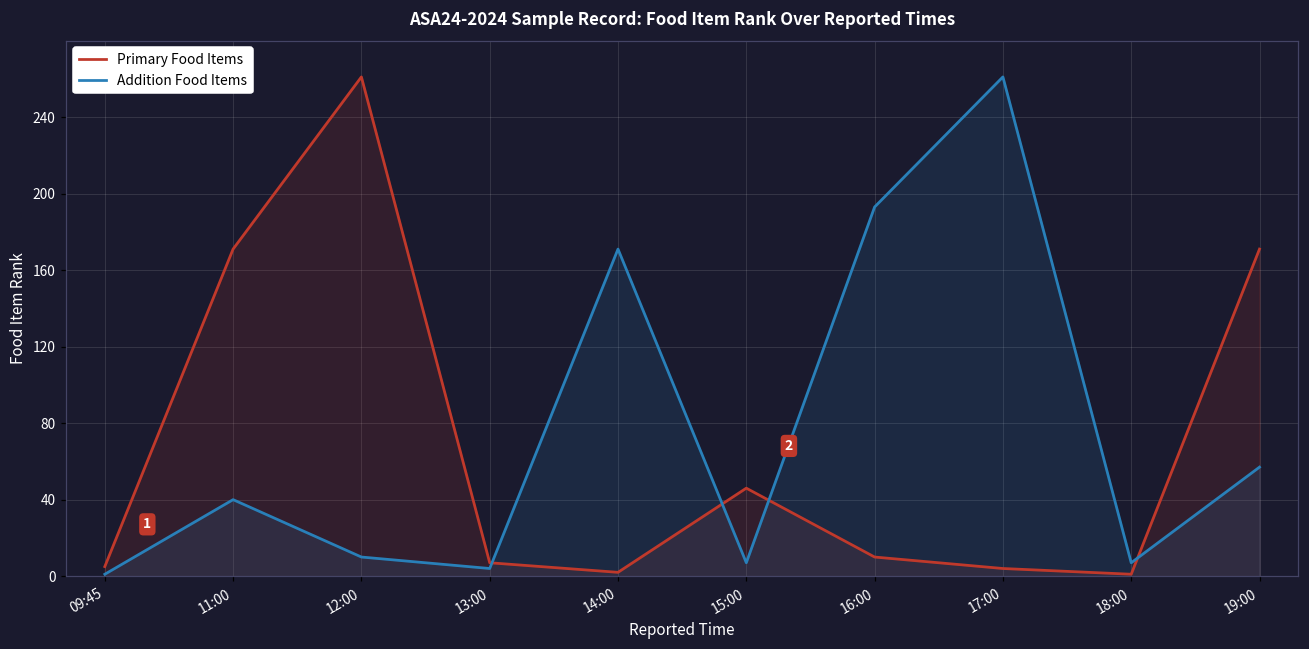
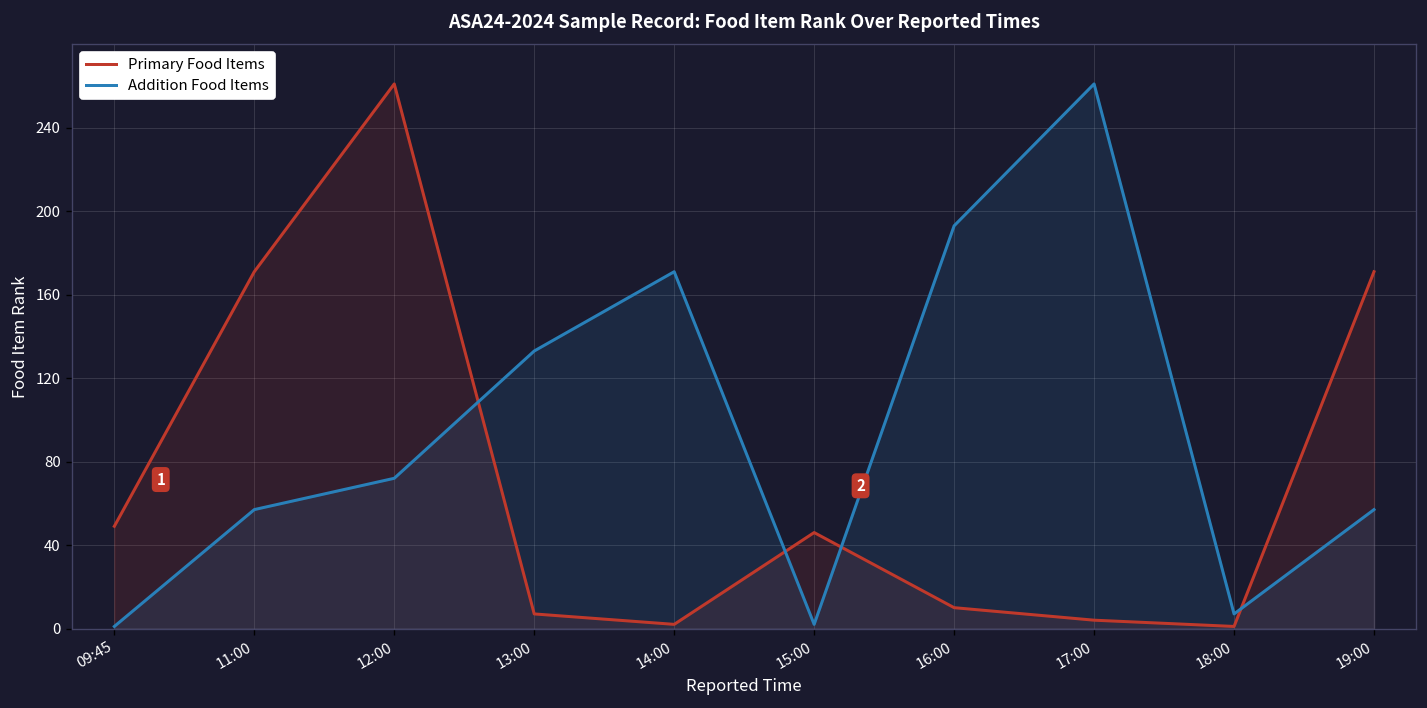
  {
    "Primary Food Items": {
-     "09:45": 5,
+     "09:45": 49,
      "11:00": 171,
      "12:00": 261,
      "13:00": 7,
      "14:00": 2,
      "15:00": 46,
      "16:00": 10,
      "17:00": 4,
      "18:00": 1,
      "19:00": 171
    },
    "Addition Food Items": {
      "09:45": 1,
-     "11:00": 40,
-     "12:00": 10,
-     "13:00": 4,
+     "11:00": 57,
+     "12:00": 72,
+     "13:00": 133,
      "14:00": 171,
-     "15:00": 7,
+     "15:00": 2,
      "16:00": 193,
      "17:00": 261,
      "18:00": 7,
      "19:00": 57
    }
  }
